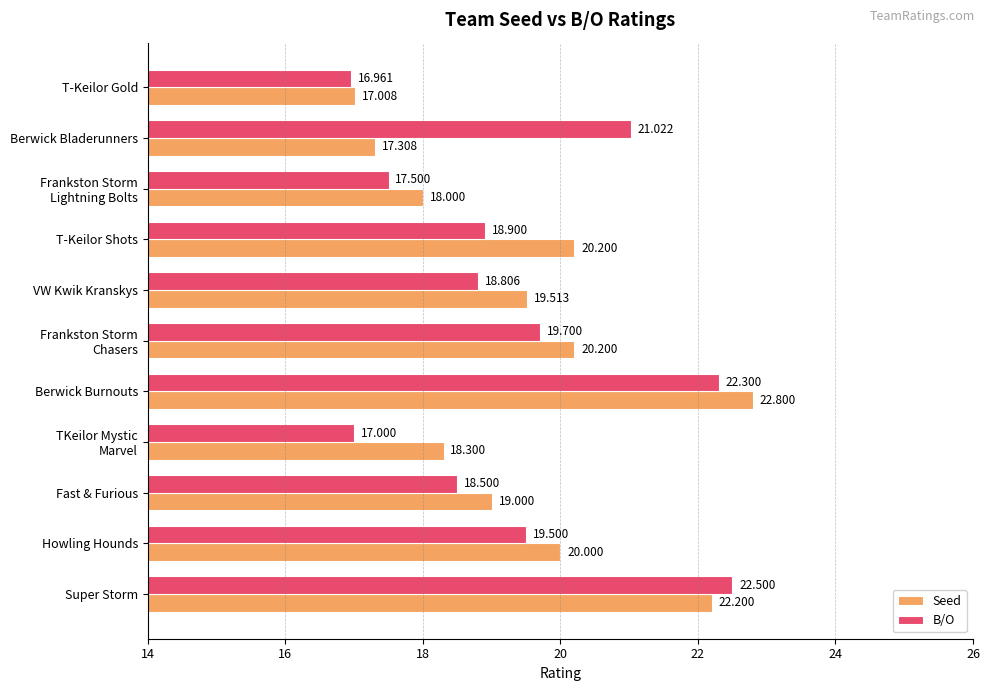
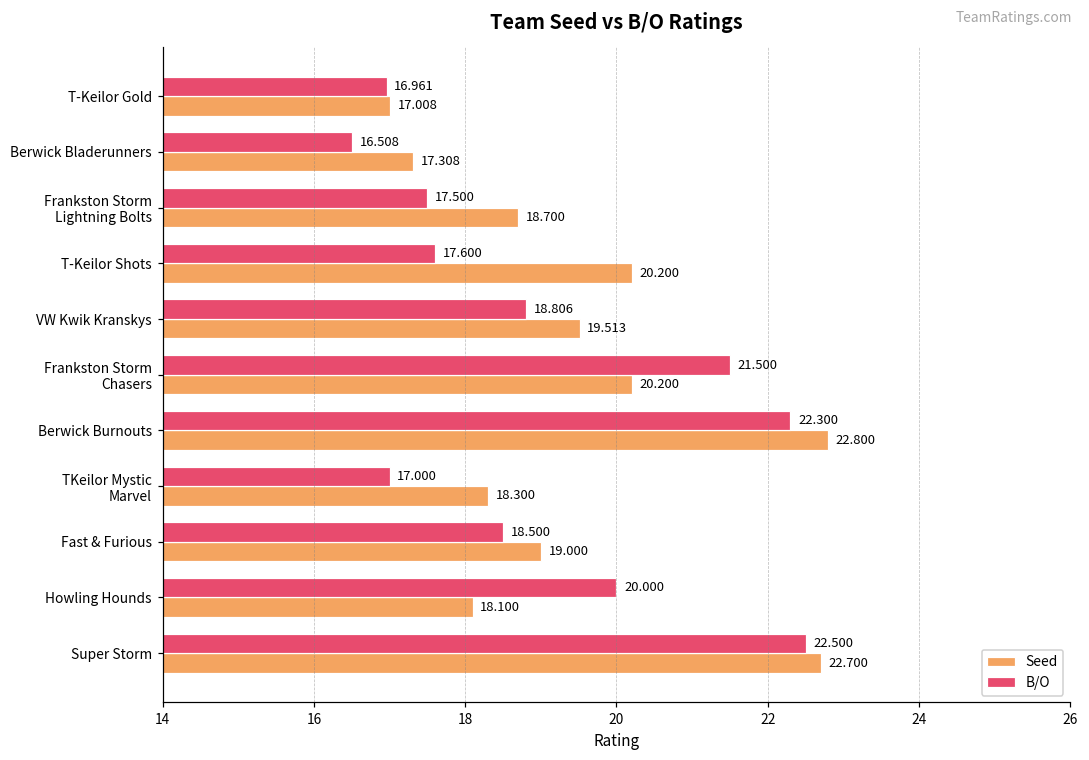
  {
    "Seed": {
      "T-Keilor Gold": 17.008,
      "Berwick Bladerunners": 17.308,
-     "Frankston Storm Lightning Bolts": 18.000,
+     "Frankston Storm Lightning Bolts": 18.700,
      "T-Keilor Shots": 20.200,
      "VW Kwik Kranskys": 19.513,
      "Frankston Storm Chasers": 20.200,
      "Berwick Burnouts": 22.800,
      "TKeilor Mystic Marvel": 18.300,
      "Fast & Furious": 19.000,
-     "Howling Hounds": 20.000,
-     "Super Storm": 22.200
+     "Howling Hounds": 18.100,
+     "Super Storm": 22.700
    },
    "B/O": {
      "T-Keilor Gold": 16.961,
-     "Berwick Bladerunners": 21.022,
+     "Berwick Bladerunners": 16.508,
      "Frankston Storm Lightning Bolts": 17.500,
-     "T-Keilor Shots": 18.900,
+     "T-Keilor Shots": 17.600,
      "VW Kwik Kranskys": 18.806,
-     "Frankston Storm Chasers": 19.700,
+     "Frankston Storm Chasers": 21.500,
      "Berwick Burnouts": 22.300,
      "TKeilor Mystic Marvel": 17.000,
      "Fast & Furious": 18.500,
-     "Howling Hounds": 19.500,
+     "Howling Hounds": 20.000,
      "Super Storm": 22.500
    }
  }
